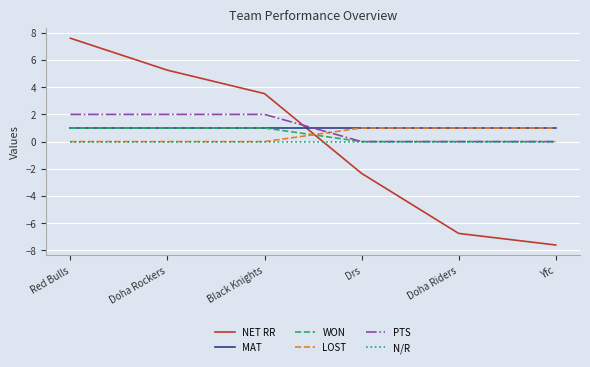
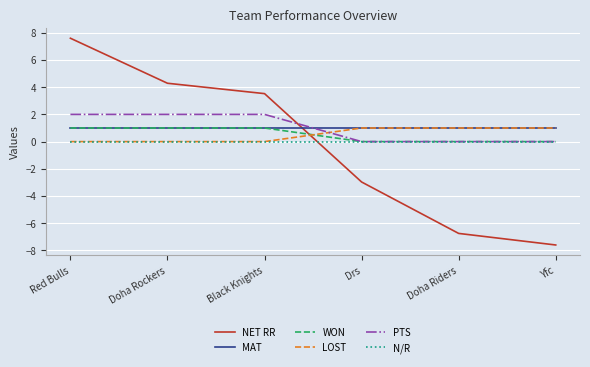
  {
    "NET RR": {
      "Red Bulls": 7.6,
-     "Doha Rockers": 5.3,
+     "Doha Rockers": 4.3,
      "Black Knights": 3.5,
-     "Drs": -2.3,
+     "Drs": -3.0,
      "Doha Riders": -6.8,
      "Yfc": -7.6
    },
    "PTS": {
      "Red Bulls": 2.0,
      "Doha Rockers": 2.0,
      "Black Knights": 2.0
    }
  }
